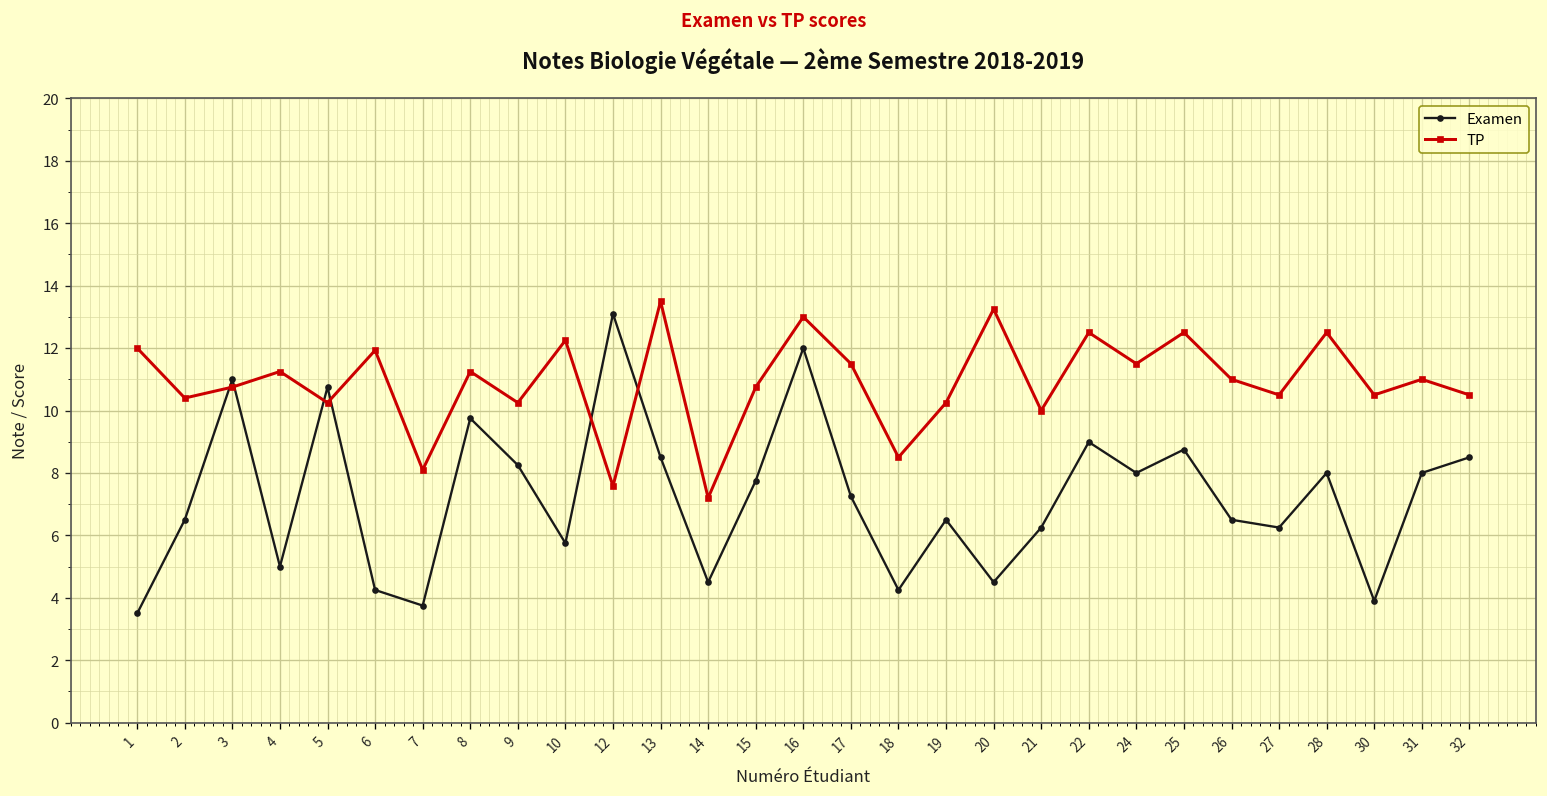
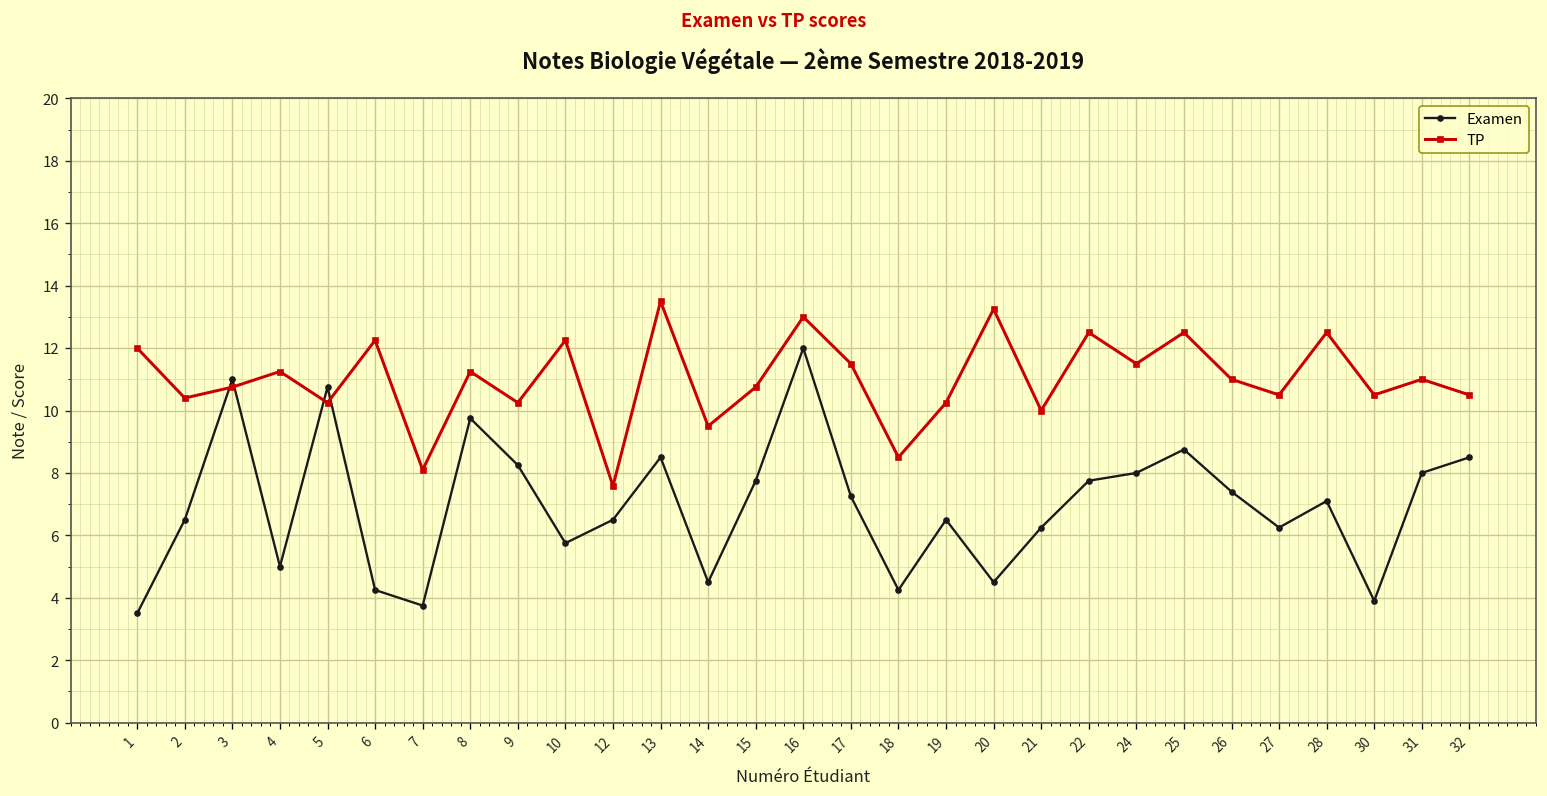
  {
    "Examen": {
      "1": 3.5,
      "2": 6.5,
      "3": 11.0,
      "4": 5.0,
      "5": 10.8,
      "6": 4.3,
      "7": 3.8,
      "8": 9.8,
      "9": 8.3,
      "10": 5.8,
-     "12": 13.1,
+     "12": 6.5,
      "13": 8.5,
      "14": 4.5,
      "15": 7.8,
      "16": 12.0,
      "17": 7.3,
      "18": 4.3,
      "19": 6.5,
      "20": 4.5,
      "21": 6.3,
-     "22": 9.0,
+     "22": 7.8,
      "24": 8.0,
      "25": 8.8,
-     "26": 6.5,
+     "26": 7.4,
      "27": 6.3,
-     "28": 8.0,
+     "28": 7.1,
      "30": 3.9,
      "31": 8.0,
      "32": 8.5
    },
    "TP": {
      "1": 12.0,
      "2": 10.4,
      "3": 10.8,
      "4": 11.3,
      "5": 10.3,
-     "6": 11.9,
+     "6": 12.3,
      "7": 8.1,
      "8": 11.3,
      "9": 10.3,
      "10": 12.3,
      "12": 7.6,
      "13": 13.5,
-     "14": 7.2,
+     "14": 9.5,
      "15": 10.8,
      "16": 13.0,
      "17": 11.5,
      "18": 8.5,
      "19": 10.3,
      "20": 13.3,
      "21": 10.0,
      "22": 12.5,
      "24": 11.5,
      "25": 12.5,
      "26": 11.0,
      "27": 10.5,
      "28": 12.5,
      "30": 10.5,
      "31": 11.0,
      "32": 10.5
    }
  }
